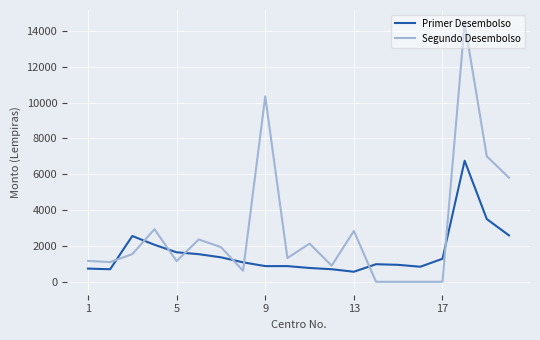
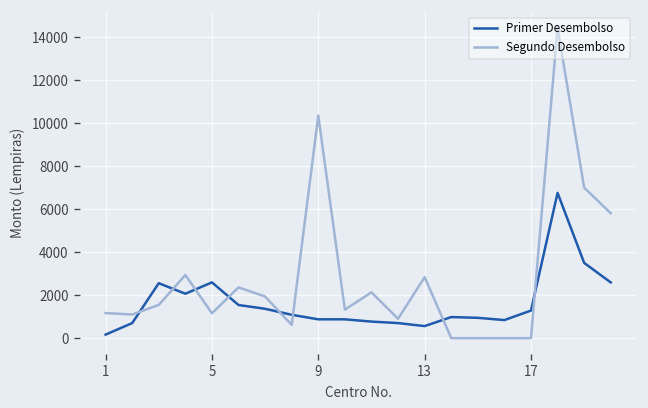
  {
    "Primer Desembolso": {
-     "1": 700,
-     "5": 1600,
+     "1": 200,
+     "5": 2600,
      "9": 900,
      "13": 600,
      "17": 1300
    },
    "Segundo Desembolso": {
      "1": 1200,
      "5": 1200,
      "9": 10300,
      "13": 2800,
      "17": 0
    }
  }
